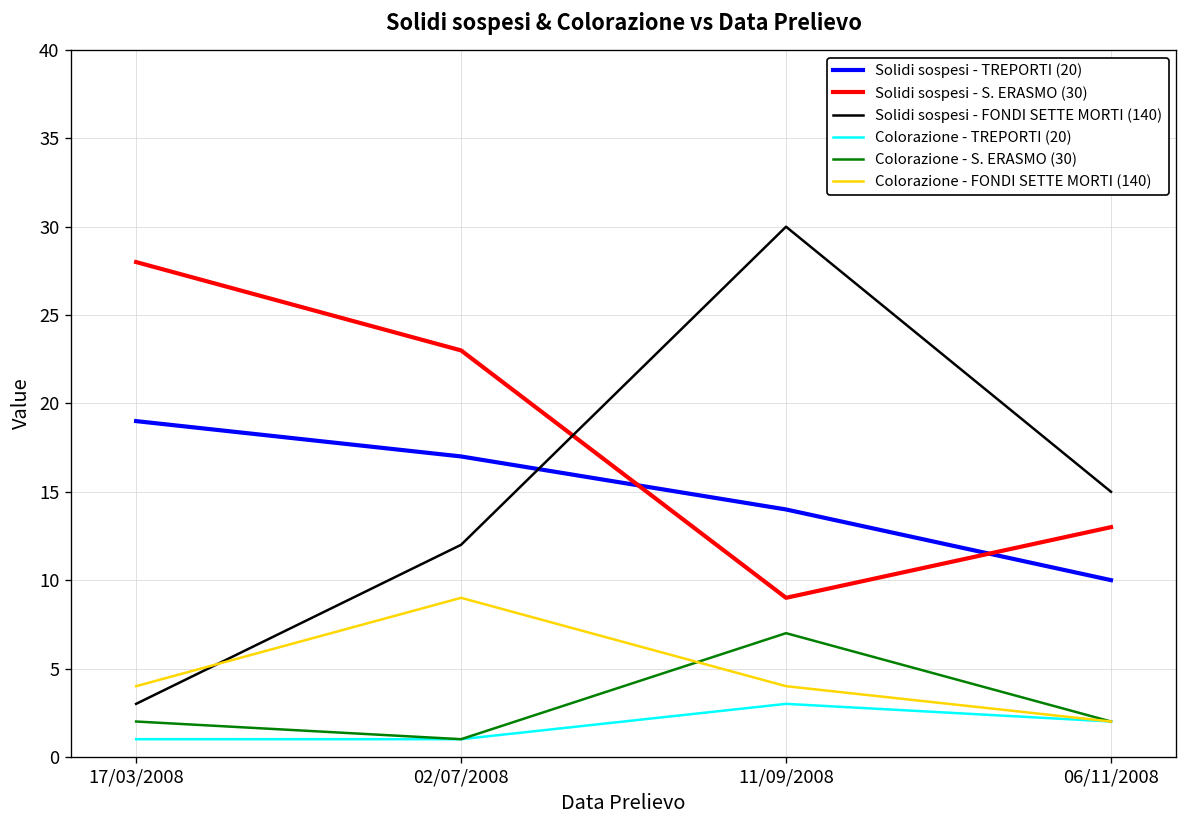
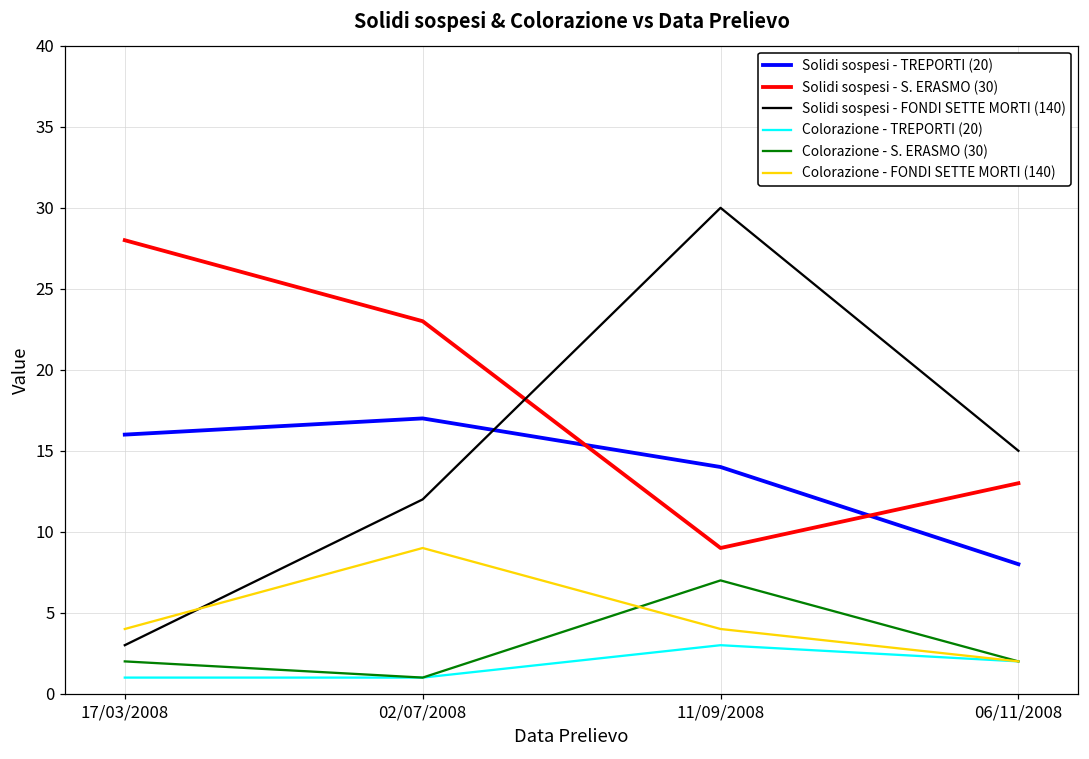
  {
    "Solidi sospesi - TREPORTI (20)": {
-     "17/03/2008": 19,
+     "17/03/2008": 16,
      "02/07/2008": 17,
      "11/09/2008": 14,
-     "06/11/2008": 10
+     "06/11/2008": 8
    },
    "Solidi sospesi - S. ERASMO (30)": {
      "17/03/2008": 28,
      "02/07/2008": 23,
      "11/09/2008": 9,
      "06/11/2008": 13
    },
    "Solidi sospesi - FONDI SETTE MORTI (140)": {
      "17/03/2008": 3,
      "02/07/2008": 12,
      "11/09/2008": 30,
      "06/11/2008": 15
    },
    "Colorazione - TREPORTI (20)": {
      "17/03/2008": 1,
      "11/09/2008": 3
    },
    "Colorazione - S. ERASMO (30)": {
      "17/03/2008": 2,
      "11/09/2008": 7
    },
    "Colorazione - FONDI SETTE MORTI (140)": {
      "17/03/2008": 4,
      "02/07/2008": 9,
      "11/09/2008": 4
    }
  }
